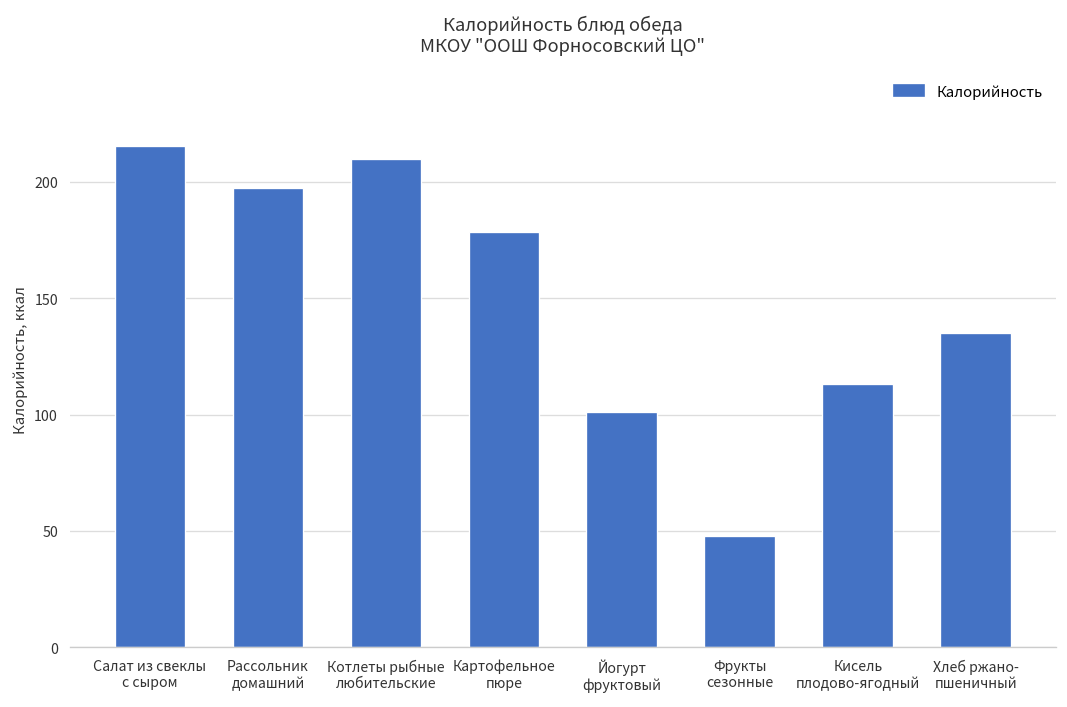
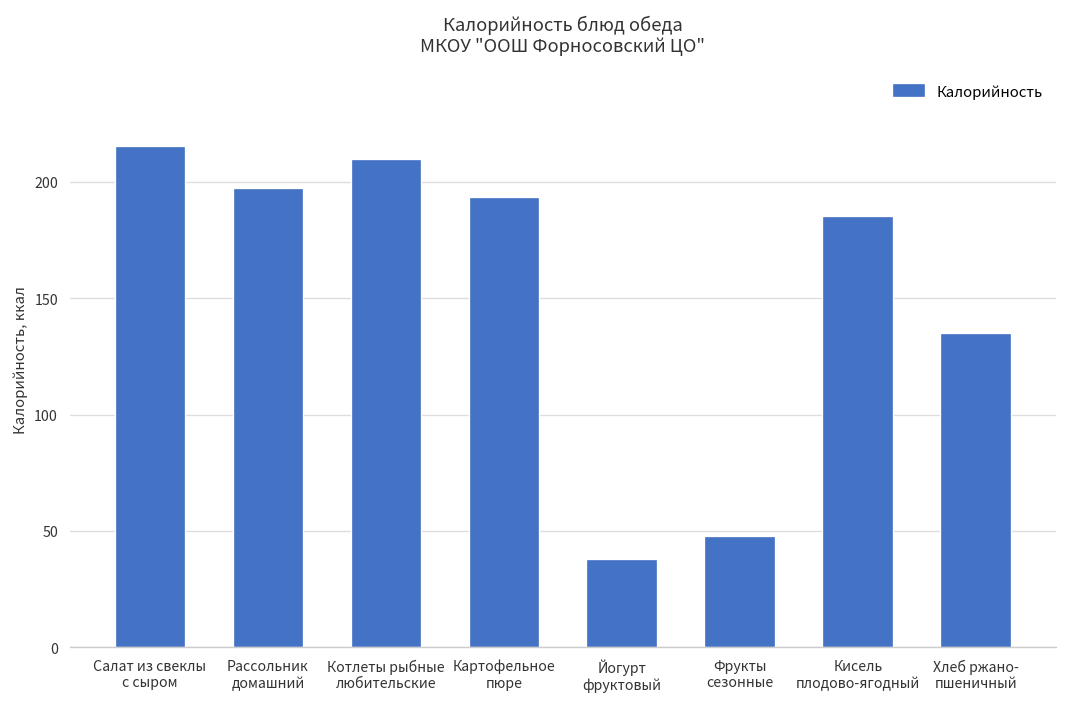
  {
    "Салат из свеклы с сыром": 215,
    "Рассольник домашний": 198,
    "Котлеты рыбные любительские": 210,
-   "Картофельное пюре": 179,
-   "Йогурт фруктовый": 101,
+   "Картофельное пюре": 194,
+   "Йогурт фруктовый": 38,
    "Фрукты сезонные": 48,
-   "Кисель плодово-ягодный": 113,
+   "Кисель плодово-ягодный": 185,
    "Хлеб ржано- пшеничный": 135
  }
